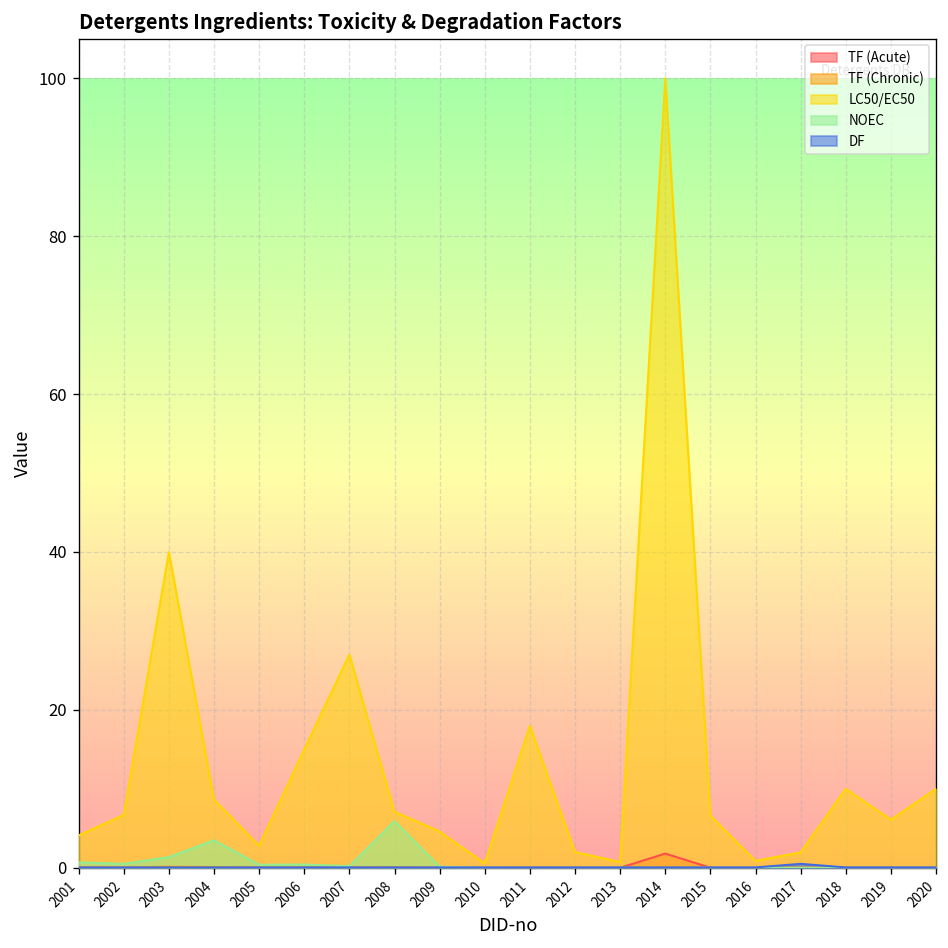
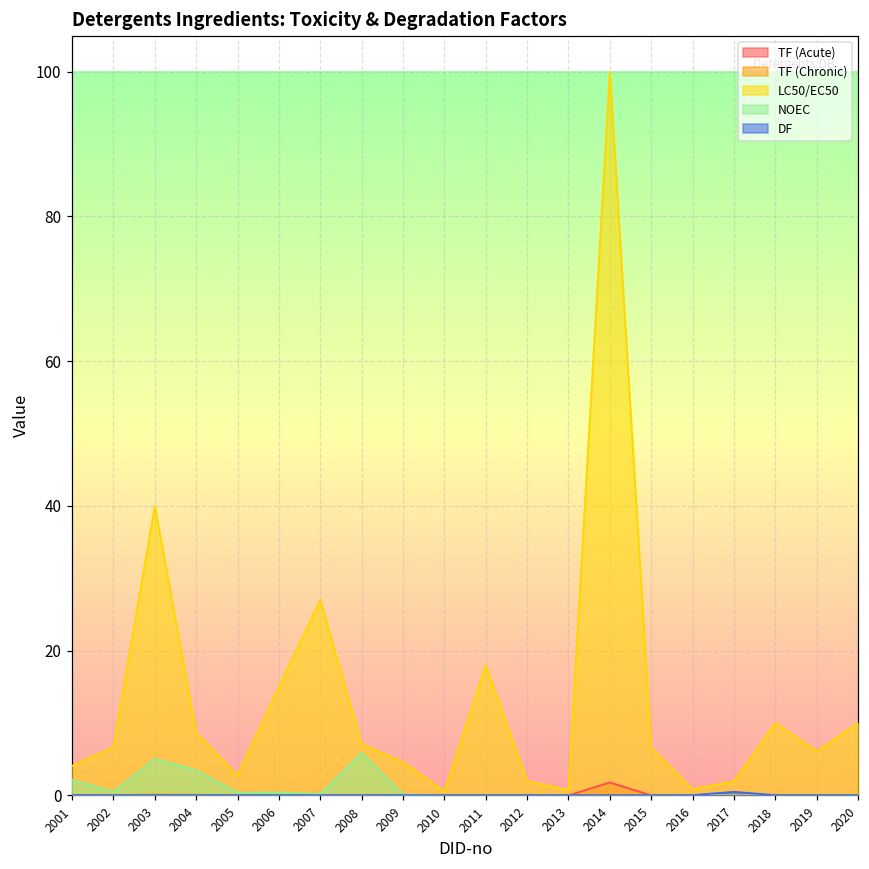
  {
    "TF (Acute)": {
      "2014": 2
    },
    "NOEC": {
-     "2001": 1,
+     "2001": 2,
      "2002": 1,
-     "2003": 1,
+     "2003": 5,
      "2004": 3,
      "2008": 6
    },
    "DF": {
      "2017": 1
    }
  }
